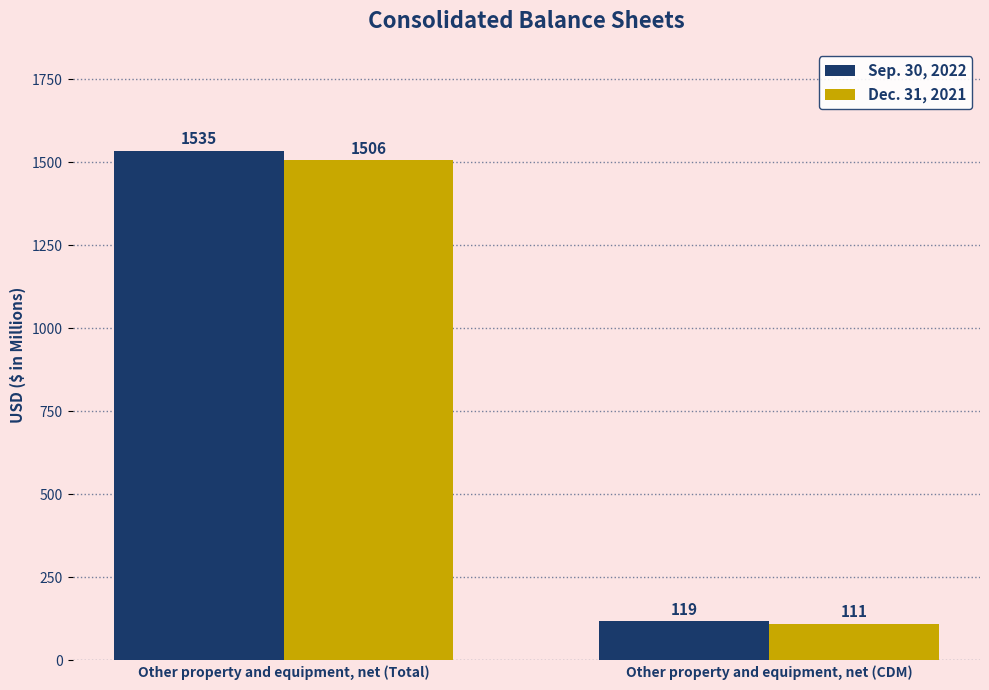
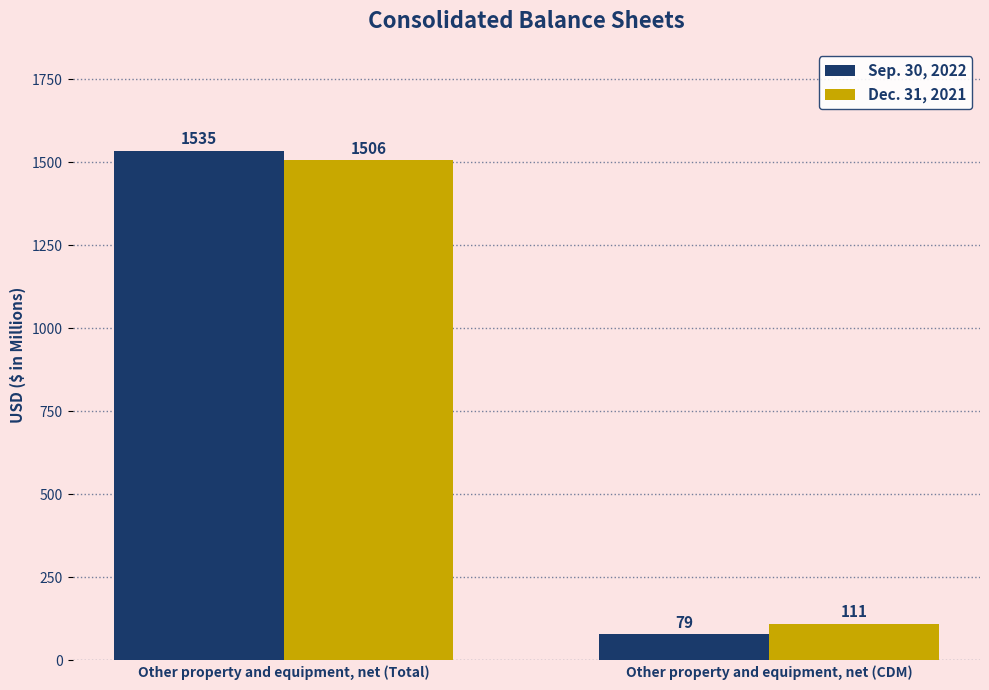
  {
    "Sep. 30, 2022": {
      "Other property and equipment, net (Total)": 1535,
-     "Other property and equipment, net (CDM)": 119
+     "Other property and equipment, net (CDM)": 79
    },
    "Dec. 31, 2021": {
      "Other property and equipment, net (Total)": 1506,
      "Other property and equipment, net (CDM)": 111
    }
  }
